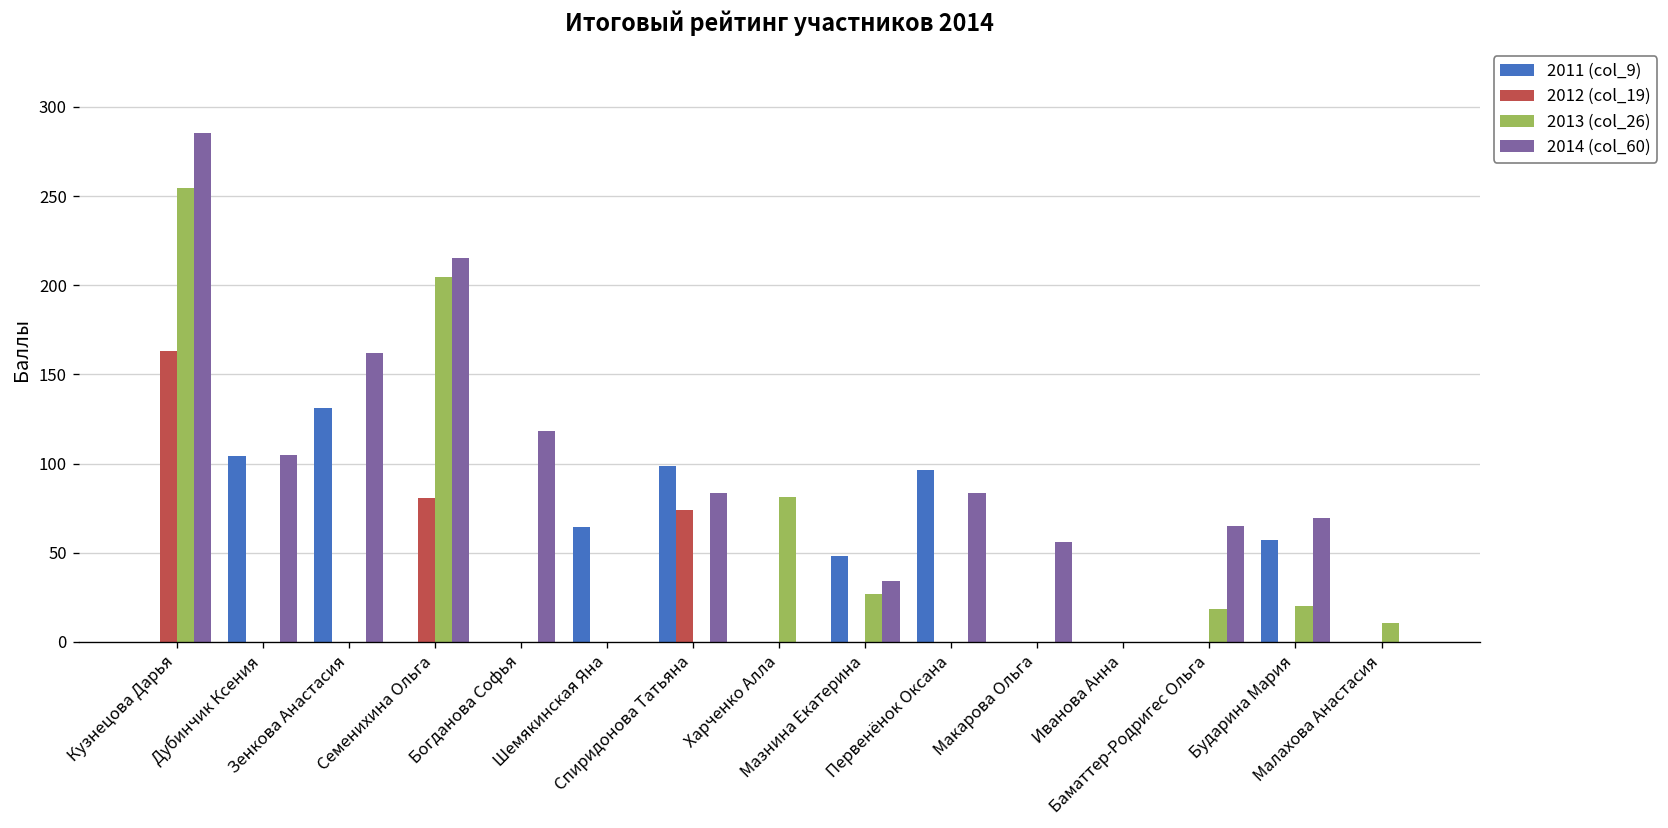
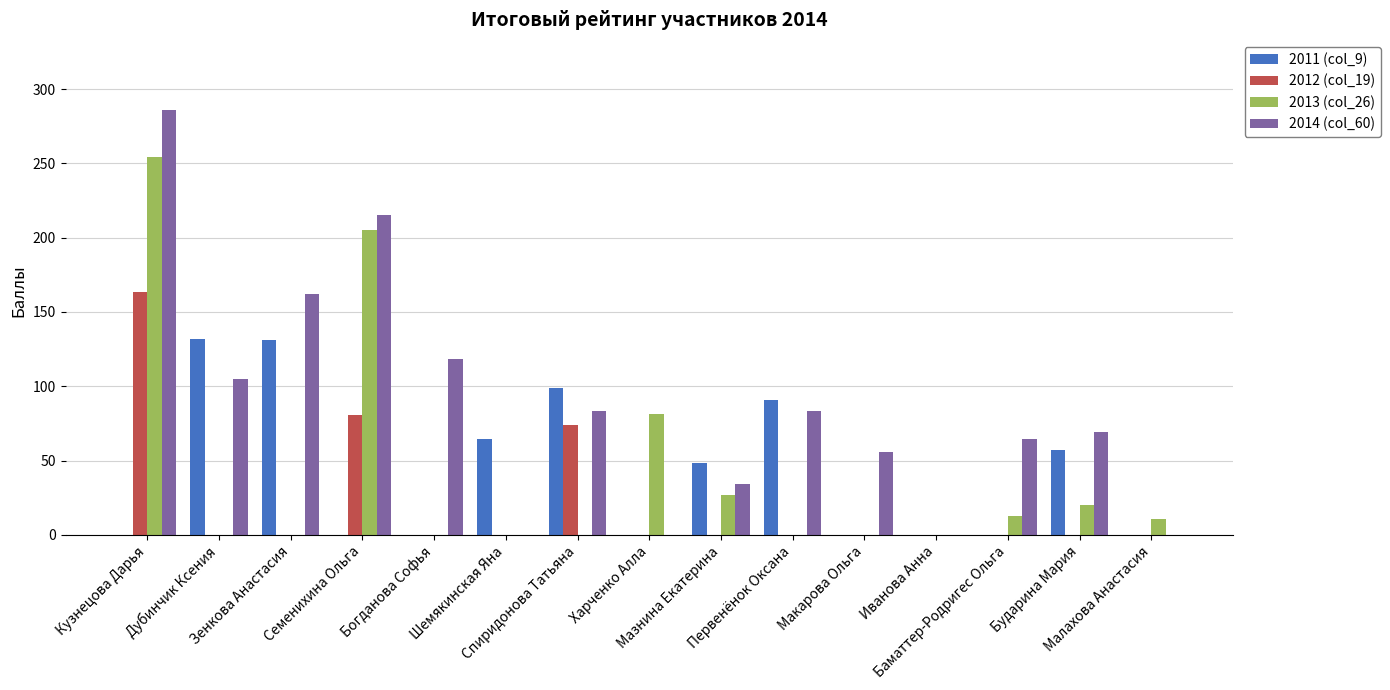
  {
    "2011 (col_9)": {
      "Кузнецова Дарья": 0,
-     "Дубинчик Ксения": 104,
+     "Дубинчик Ксения": 132,
      "Зенкова Анастасия": 131,
      "Семенихина Ольга": 0,
      "Богданова Софья": 0,
      "Шемякинская Яна": 65,
      "Спиридонова Татьяна": 99,
      "Харченко Алла": 0,
      "Мазнина Екатерина": 48,
-     "Первенёнок Оксана": 96,
+     "Первенёнок Оксана": 91,
      "Макарова Ольга": 0,
      "Иванова Анна": 0,
      "Баматтер-Родригес Ольга": 0,
      "Бударина Мария": 57,
      "Малахова Анастасия": 0
    },
    "2012 (col_19)": {
      "Кузнецова Дарья": 163,
      "Дубинчик Ксения": 0,
      "Зенкова Анастасия": 0,
      "Семенихина Ольга": 81,
      "Богданова Софья": 0,
      "Шемякинская Яна": 0,
      "Спиридонова Татьяна": 74,
      "Харченко Алла": 0,
      "Мазнина Екатерина": 0,
      "Первенёнок Оксана": 0,
      "Макарова Ольга": 0,
      "Иванова Анна": 0,
      "Баматтер-Родригес Ольга": 0,
      "Бударина Мария": 0,
      "Малахова Анастасия": 0
    },
    "2013 (col_26)": {
      "Кузнецова Дарья": 255,
      "Дубинчик Ксения": 0,
      "Зенкова Анастасия": 0,
      "Семенихина Ольга": 205,
      "Богданова Софья": 0,
      "Шемякинская Яна": 0,
      "Спиридонова Татьяна": 0,
      "Харченко Алла": 81,
      "Мазнина Екатерина": 27,
      "Первенёнок Оксана": 0,
      "Макарова Ольга": 0,
      "Иванова Анна": 0,
-     "Баматтер-Родригес Ольга": 19,
+     "Баматтер-Родригес Ольга": 12,
      "Бударина Мария": 20,
      "Малахова Анастасия": 10
    },
    "2014 (col_60)": {
      "Кузнецова Дарья": 286,
      "Дубинчик Ксения": 105,
      "Зенкова Анастасия": 162,
      "Семенихина Ольга": 215,
      "Богданова Софья": 118,
      "Шемякинская Яна": 0,
      "Спиридонова Татьяна": 83,
      "Харченко Алла": 0,
      "Мазнина Екатерина": 34,
      "Первенёнок Оксана": 83,
      "Макарова Ольга": 56,
      "Иванова Анна": 0,
      "Баматтер-Родригес Ольга": 65,
      "Бударина Мария": 69,
      "Малахова Анастасия": 0
    }
  }
